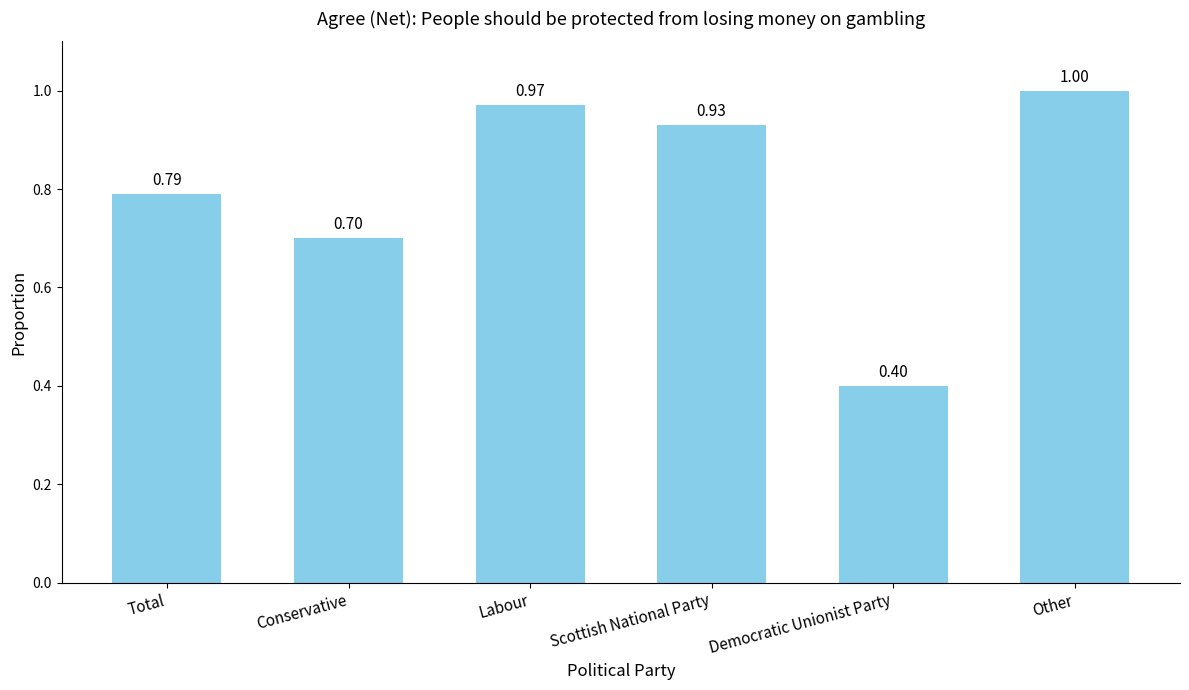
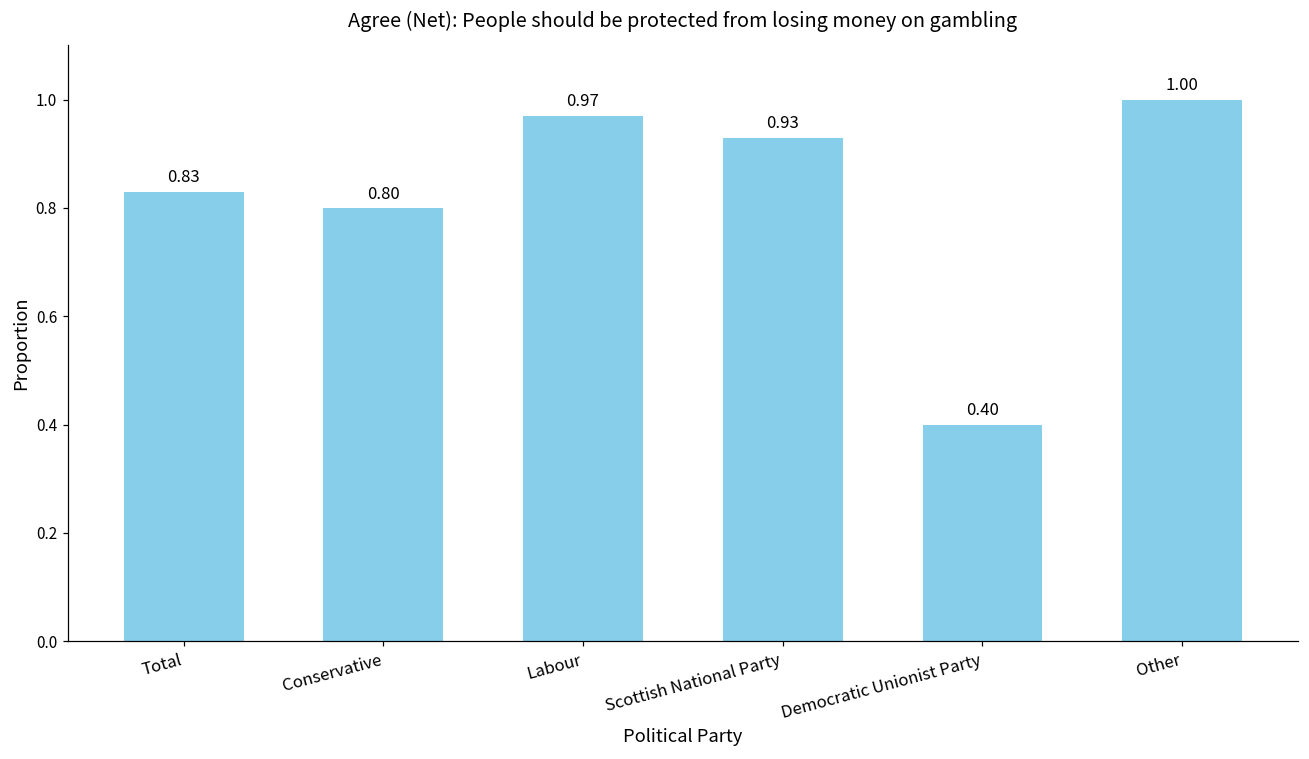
  {
-   "Total": 0.79,
-   "Conservative": 0.70,
+   "Total": 0.83,
+   "Conservative": 0.80,
    "Labour": 0.97,
    "Scottish National Party": 0.93,
    "Democratic Unionist Party": 0.40,
    "Other": 1.00
  }
